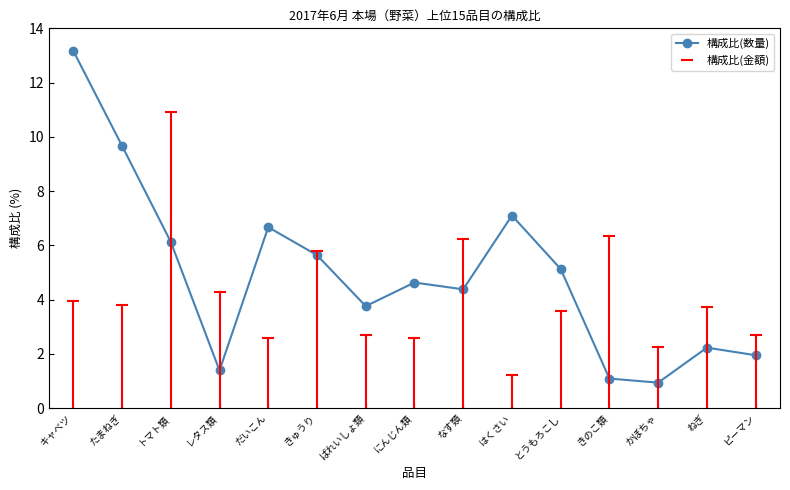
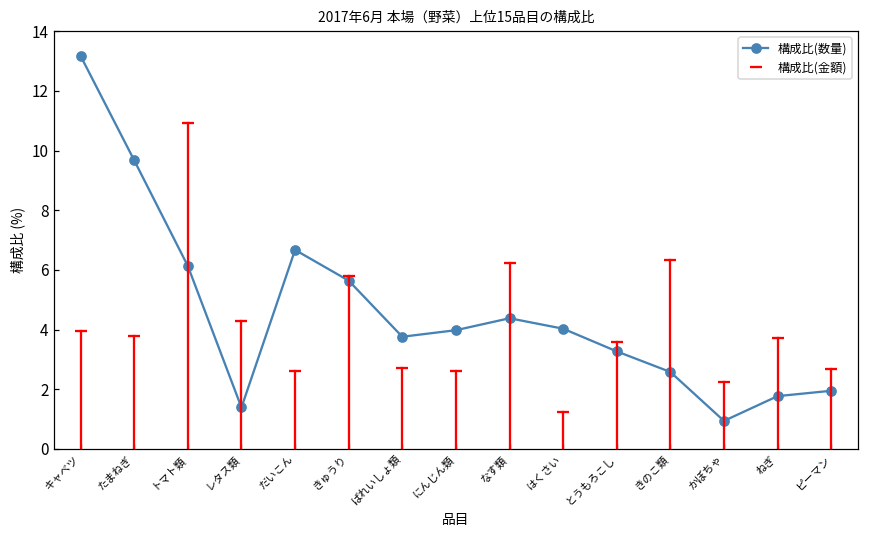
  {
    "構成比(数量)": {
      "キャベツ": 13.2,
      "たまねぎ": 9.7,
      "トマト類": 6.1,
      "レタス類": 1.4,
      "だいこん": 6.7,
      "きゅうり": 5.6,
      "ばれいしょ類": 3.8,
-     "にんじん類": 4.6,
+     "にんじん類": 4.0,
      "なす類": 4.4,
-     "はくさい": 7.1,
-     "とうもろこし": 5.1,
-     "きのこ類": 1.1,
+     "はくさい": 4.0,
+     "とうもろこし": 3.3,
+     "きのこ類": 2.6,
      "かぼちゃ": 0.9,
-     "ねぎ": 2.2,
+     "ねぎ": 1.8,
      "ピーマン": 2.0
    }
  }
